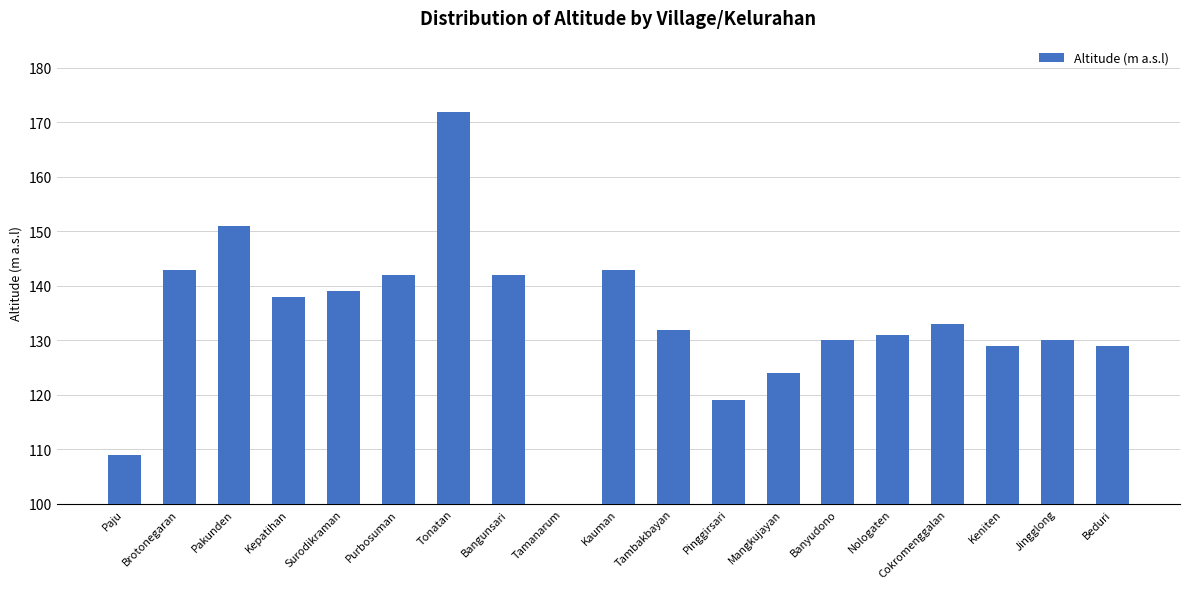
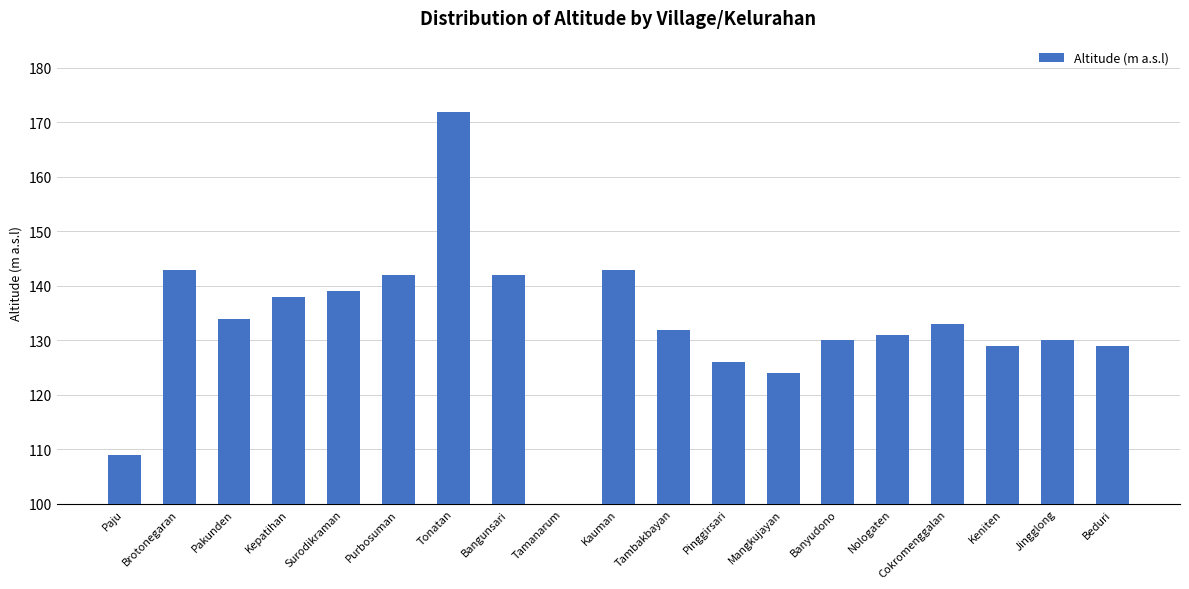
  {
    "Paju": 109,
    "Brotonegaran": 143,
-   "Pakunden": 151,
+   "Pakunden": 134,
    "Kepatihan": 138,
    "Surodikraman": 139,
    "Purbosuman": 142,
    "Tonatan": 172,
    "Bangunsari": 142,
    "Tamanarum": 100,
    "Kauman": 143,
    "Tambakbayan": 132,
-   "Pinggirsari": 119,
+   "Pinggirsari": 126,
    "Mangkujayan": 124,
    "Banyudono": 130,
    "Nologaten": 131,
    "Cokromenggalan": 133,
    "Keniten": 129,
    "Jingglong": 130,
    "Beduri": 129
  }
